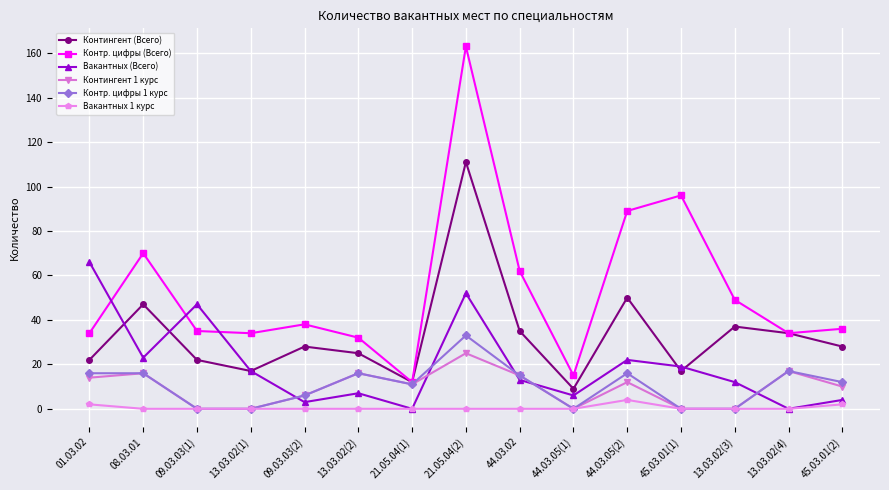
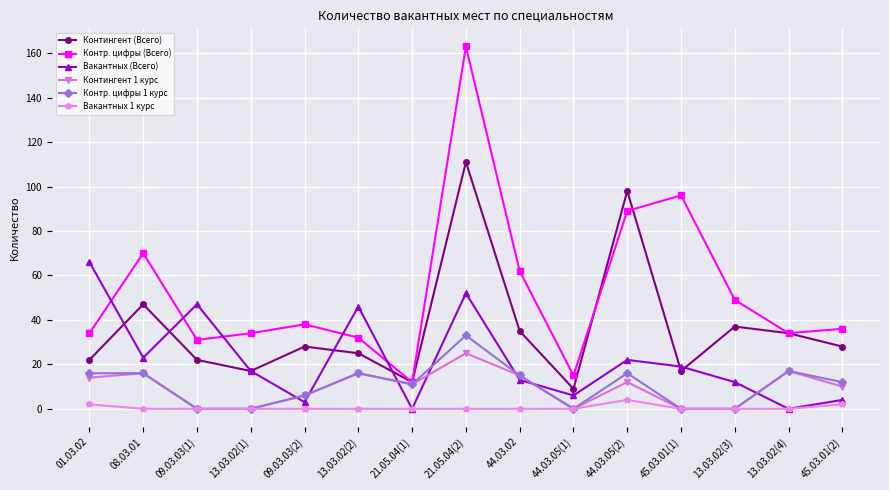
  {
    "Контингент (Всего)": {
      "01.03.02": 22,
      "08.03.01": 47,
      "09.03.03(1)": 22,
      "09.03.03(2)": 28,
      "13.03.02(2)": 25,
      "21.05.04(2)": 111,
      "44.03.02": 35,
      "44.03.05(1)": 9,
-     "44.03.05(2)": 50,
+     "44.03.05(2)": 98,
      "45.03.01(1)": 17,
      "13.03.02(3)": 37,
      "45.03.01(2)": 28
    },
    "Контр. цифры (Всего)": {
      "01.03.02": 34,
      "08.03.01": 70,
-     "09.03.03(1)": 35,
+     "09.03.03(1)": 31,
      "13.03.02(1)": 34,
      "09.03.03(2)": 38,
      "13.03.02(2)": 32,
      "21.05.04(2)": 163,
      "44.03.02": 62,
      "44.03.05(1)": 15,
      "44.03.05(2)": 89,
      "45.03.01(1)": 96,
      "13.03.02(3)": 49,
      "45.03.01(2)": 36
    },
    "Вакантных (Всего)": {
      "01.03.02": 66,
      "08.03.01": 23,
      "09.03.03(1)": 47,
      "09.03.03(2)": 3,
-     "13.03.02(2)": 7,
+     "13.03.02(2)": 46,
      "21.05.04(2)": 52,
      "44.03.02": 13,
      "44.03.05(1)": 6,
      "44.03.05(2)": 22,
      "45.03.01(1)": 19,
      "13.03.02(3)": 12,
      "45.03.01(2)": 4
    },
    "Контр. цифры 1 курс": {
      "01.03.02": 16,
      "21.05.04(2)": 33,
      "44.03.05(2)": 16,
      "45.03.01(2)": 12
    }
  }
